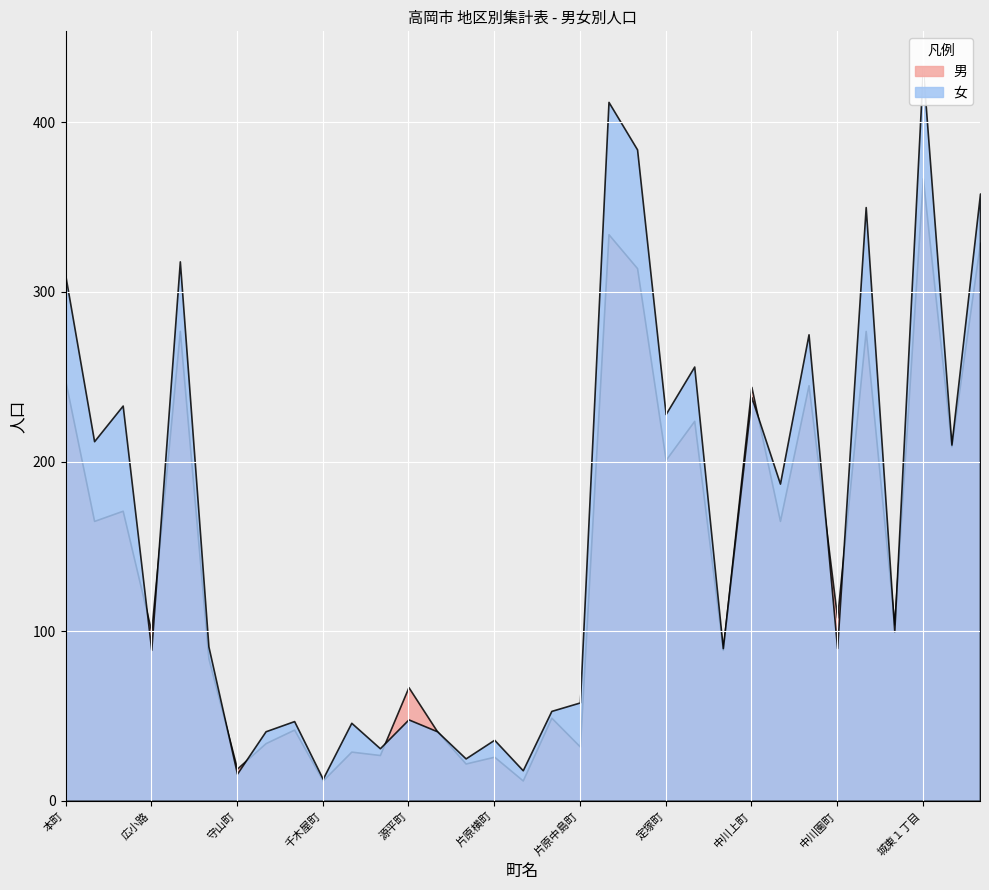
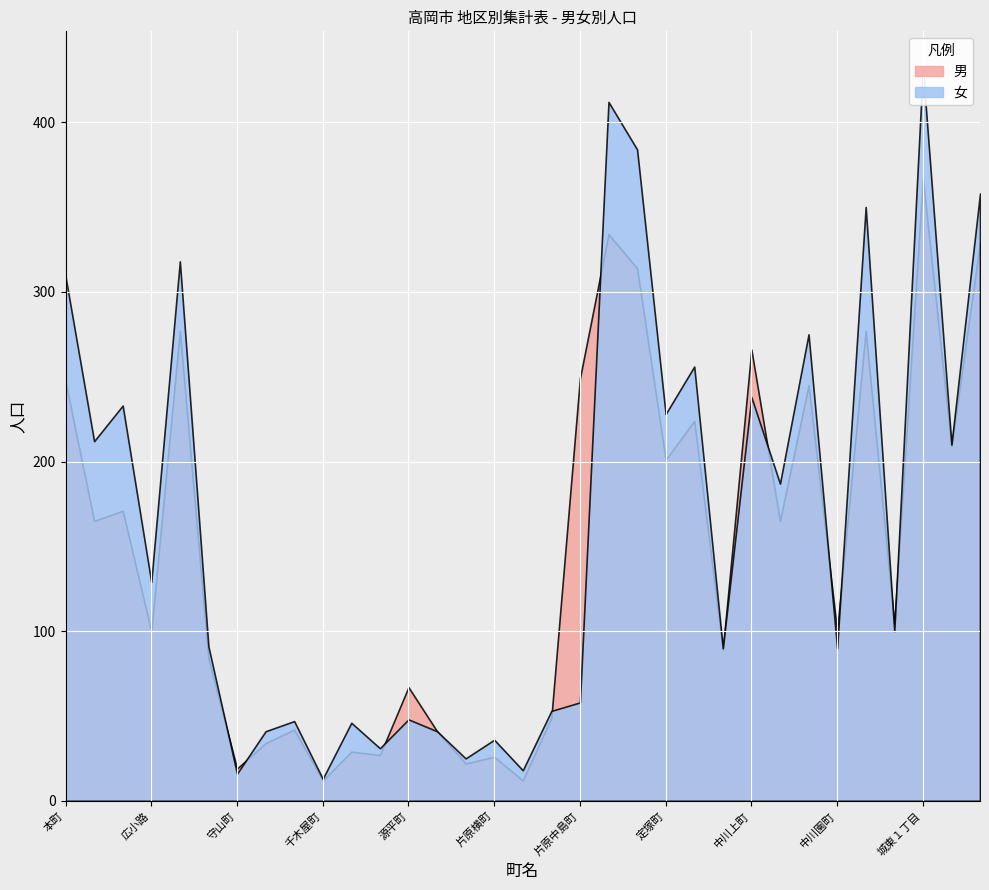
  {
    "男": {
      "本町": 247,
      "広小路": 100,
      "守山町": 19,
      "源平町": 67,
      "片原横町": 26,
-     "片原中島町": 32,
+     "片原中島町": 249,
      "定塚町": 201,
-     "中川上町": 244,
-     "中川園町": 108,
+     "中川上町": 266,
+     "中川園町": 100,
      "城東１丁目": 367
    },
    "女": {
      "本町": 309,
-     "広小路": 89,
+     "広小路": 129,
      "守山町": 16,
      "源平町": 48,
      "片原横町": 36,
      "片原中島町": 58,
      "定塚町": 228,
      "中川上町": 238,
      "中川園町": 90
    }
  }
